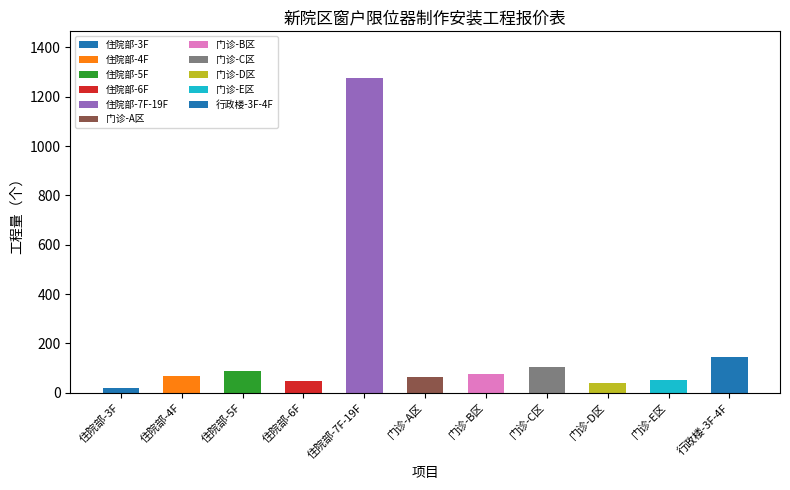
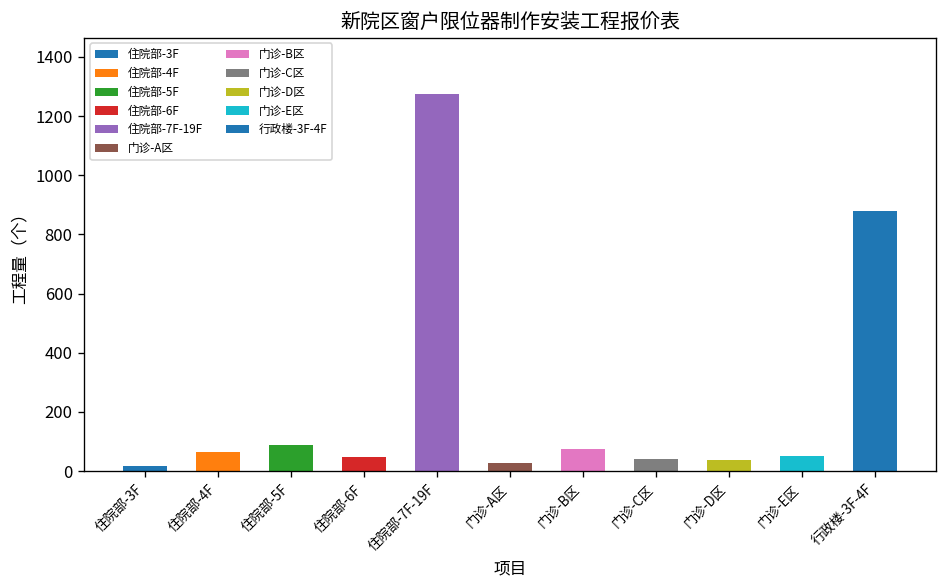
  {
    "住院部-3F": 20,
    "住院部-4F": 70,
    "住院部-5F": 90,
    "住院部-6F": 50,
    "住院部-7F-19F": 1270,
-   "门诊-A区": 60,
+   "门诊-A区": 30,
    "门诊-B区": 80,
-   "门诊-C区": 100,
+   "门诊-C区": 40,
    "门诊-D区": 40,
    "门诊-E区": 50,
-   "行政楼-3F-4F": 150
+   "行政楼-3F-4F": 880
  }
